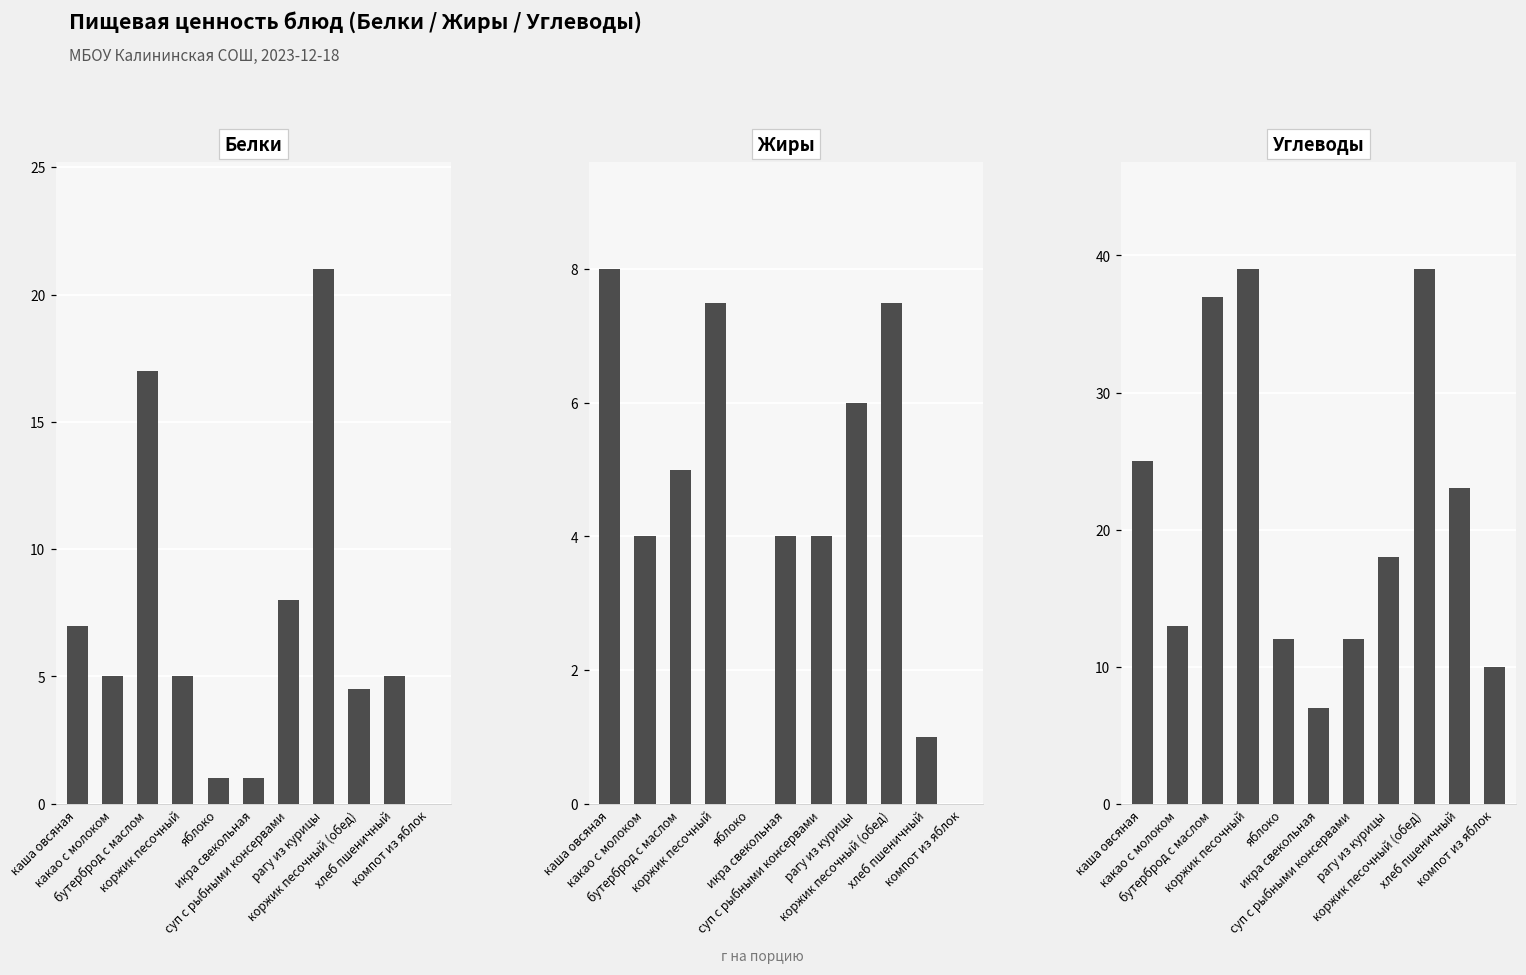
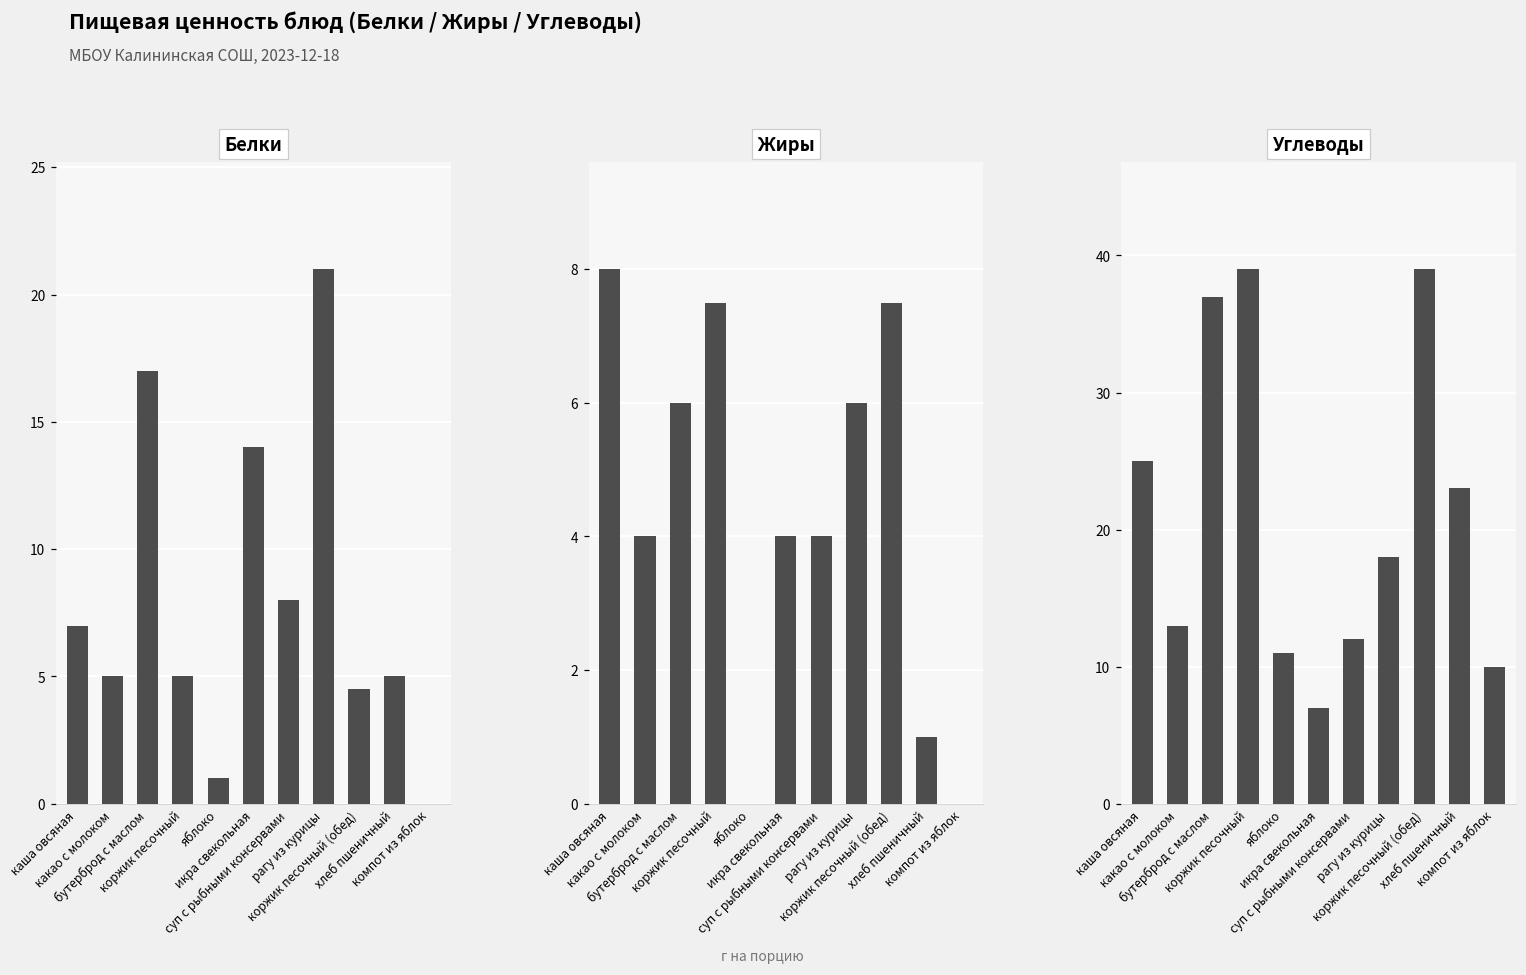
  {
    "Белки": {
      "каша овсяная": 7,
      "какао с молоком": 5,
      "бутерброд с маслом": 17,
      "коржик песочный": 5,
      "яблоко": 1,
-     "икра свекольная": 1,
+     "икра свекольная": 14,
      "суп с рыбными консервами": 8,
      "рагу из курицы": 21,
      "коржик песочный (обед)": 4.5,
      "хлеб пшеничный": 5,
      "компот из яблок": 0
    },
    "Жиры": {
      "каша овсяная": 8,
      "какао с молоком": 4,
-     "бутерброд с маслом": 5,
+     "бутерброд с маслом": 6,
      "коржик песочный": 7.5,
      "яблоко": 0,
      "икра свекольная": 4,
      "суп с рыбными консервами": 4,
      "рагу из курицы": 6,
      "коржик песочный (обед)": 7.5,
      "хлеб пшеничный": 1,
      "компот из яблок": 0
    },
    "Углеводы": {
      "каша овсяная": 25,
      "какао с молоком": 13,
      "бутерброд с маслом": 37,
      "коржик песочный": 39,
-     "яблоко": 12,
+     "яблоко": 11,
      "икра свекольная": 7,
      "суп с рыбными консервами": 12,
      "рагу из курицы": 18,
      "коржик песочный (обед)": 39,
      "хлеб пшеничный": 23,
      "компот из яблок": 10
    }
  }
